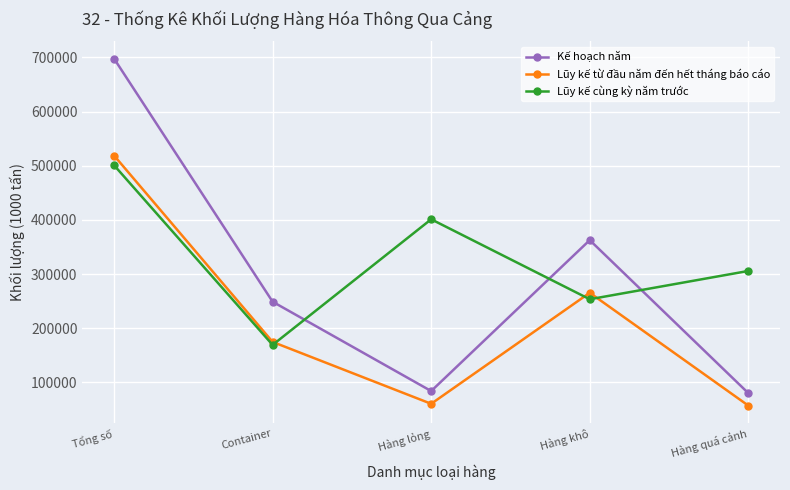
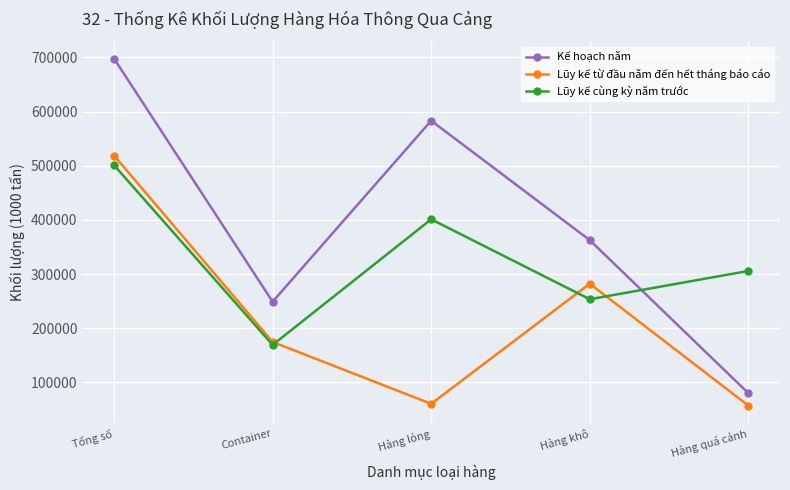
  {
    "Kế hoạch năm": {
      "Tổng số": 700000,
      "Container": 250000,
-     "Hàng lỏng": 80000,
+     "Hàng lỏng": 580000,
      "Hàng khô": 360000,
      "Hàng quá cảnh": 80000
    },
    "Lũy kế từ đầu năm đến hết tháng báo cáo": {
      "Tổng số": 520000,
      "Container": 170000,
      "Hàng lỏng": 60000,
-     "Hàng khô": 270000,
+     "Hàng khô": 280000,
      "Hàng quá cảnh": 60000
    },
    "Lũy kế cùng kỳ năm trước": {
      "Tổng số": 500000,
      "Container": 170000,
      "Hàng lỏng": 400000,
      "Hàng khô": 250000,
      "Hàng quá cảnh": 310000
    }
  }
